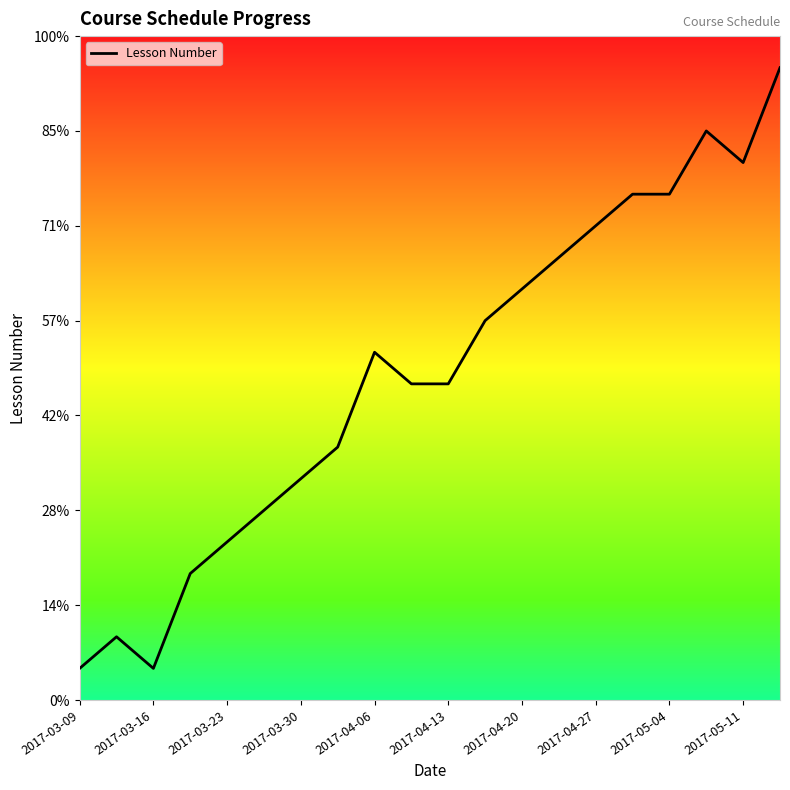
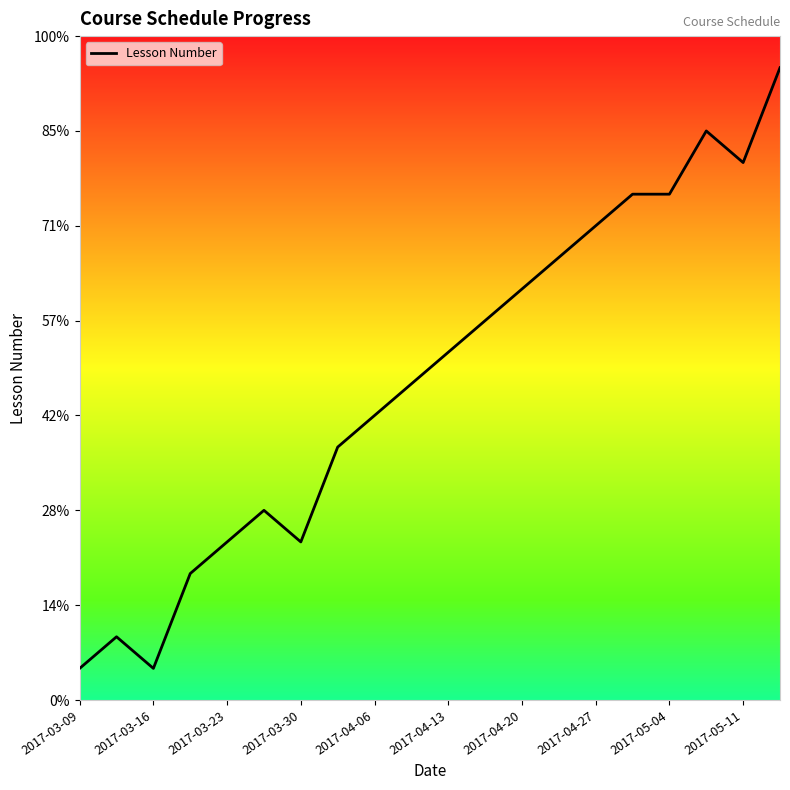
  {
    "2017-03-09": "5%",
    "2017-03-16": "5%",
    "2017-03-23": "24%",
-   "2017-03-30": "33%",
-   "2017-04-06": "52%",
-   "2017-04-13": "48%",
+   "2017-03-30": "24%",
+   "2017-04-06": "43%",
+   "2017-04-13": "52%",
    "2017-04-20": "62%",
    "2017-04-27": "71%",
    "2017-05-04": "76%",
    "2017-05-11": "81%"
  }
